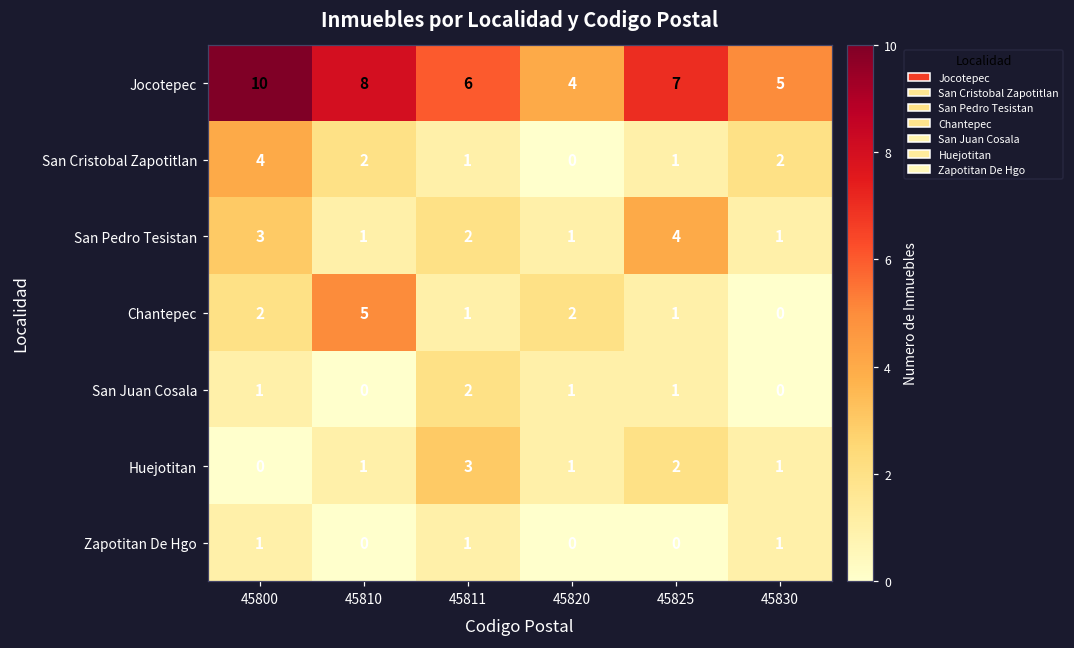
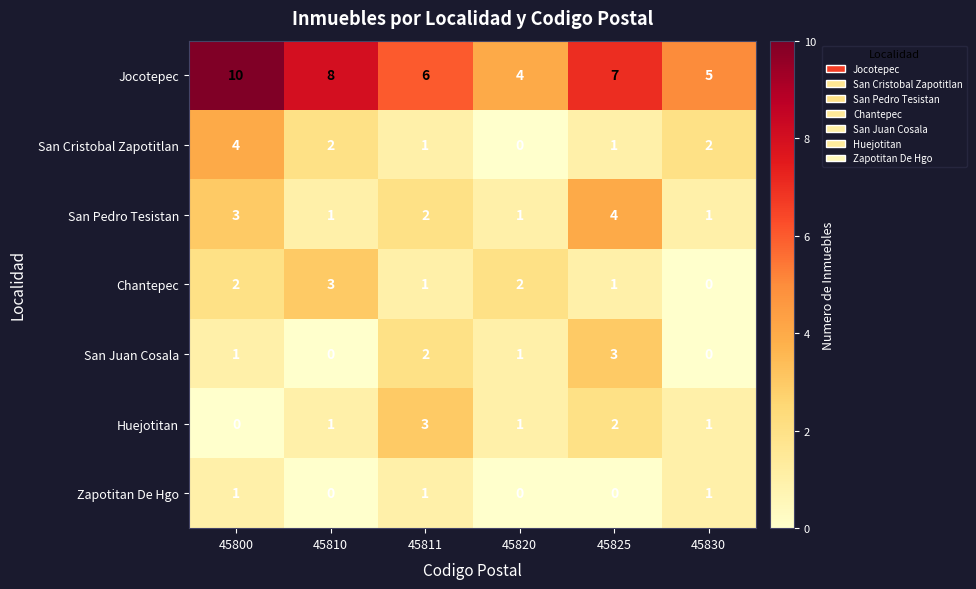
  {
    "Jocotepec": {
      "45800": 10,
      "45810": 8,
      "45811": 6,
      "45820": 4,
      "45825": 7,
      "45830": 5
    },
    "San Cristobal Zapotitlan": {
      "45800": 4,
      "45810": 2,
      "45811": 1,
      "45820": 0,
      "45825": 1,
      "45830": 2
    },
    "San Pedro Tesistan": {
      "45800": 3,
      "45810": 1,
      "45811": 2,
      "45820": 1,
      "45825": 4,
      "45830": 1
    },
    "Chantepec": {
      "45800": 2,
-     "45810": 5,
+     "45810": 3,
      "45811": 1,
      "45820": 2,
      "45825": 1,
      "45830": 0
    },
    "San Juan Cosala": {
      "45800": 1,
      "45810": 0,
      "45811": 2,
      "45820": 1,
-     "45825": 1,
+     "45825": 3,
      "45830": 0
    },
    "Huejotitan": {
      "45800": 0,
      "45810": 1,
      "45811": 3,
      "45820": 1,
      "45825": 2,
      "45830": 1
    },
    "Zapotitan De Hgo": {
      "45800": 1,
      "45810": 0,
      "45811": 1,
      "45820": 0,
      "45825": 0,
      "45830": 1
    }
  }
